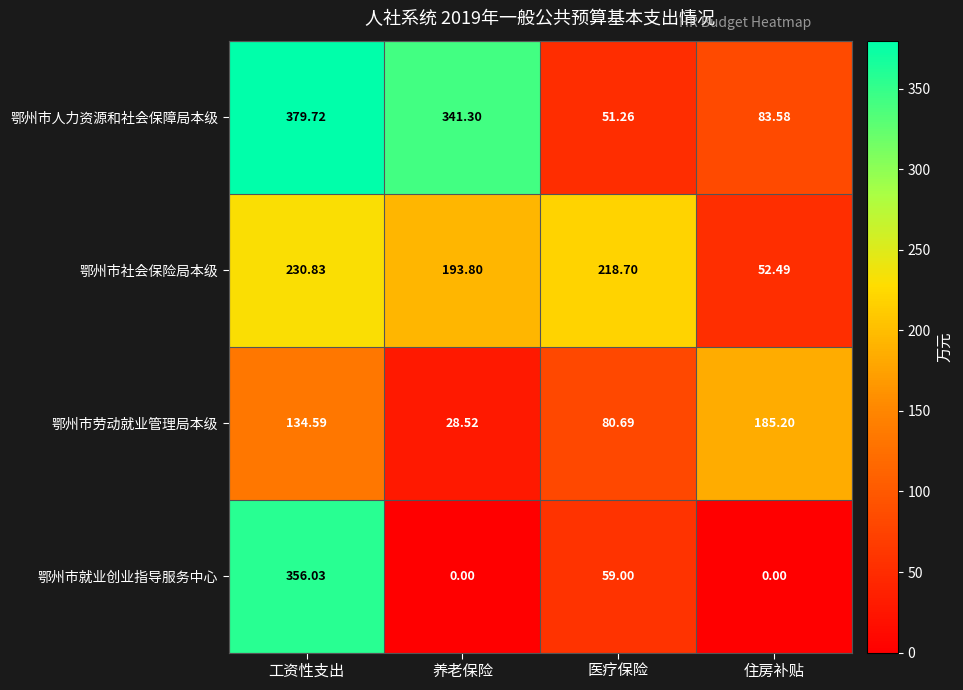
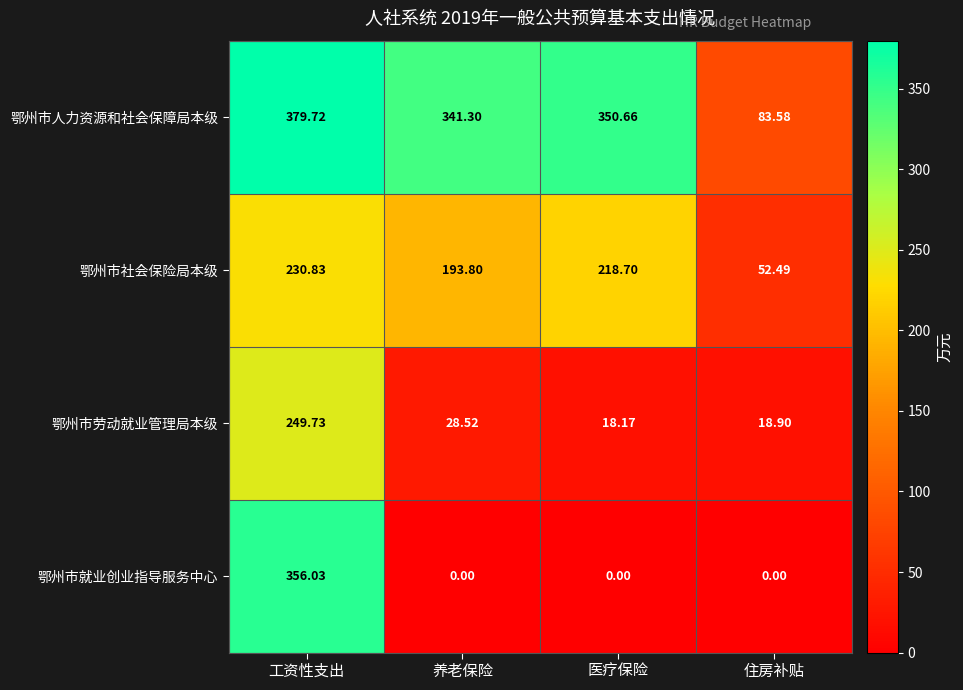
  {
    "鄂州市人力资源和社会保障局本级": {
      "工资性支出": 379.72,
      "养老保险": 341.30,
-     "医疗保险": 51.26,
+     "医疗保险": 350.66,
      "住房补贴": 83.58
    },
    "鄂州市社会保险局本级": {
      "工资性支出": 230.83,
      "养老保险": 193.80,
      "医疗保险": 218.70,
      "住房补贴": 52.49
    },
    "鄂州市劳动就业管理局本级": {
-     "工资性支出": 134.59,
+     "工资性支出": 249.73,
      "养老保险": 28.52,
-     "医疗保险": 80.69,
-     "住房补贴": 185.20
+     "医疗保险": 18.17,
+     "住房补贴": 18.90
    },
    "鄂州市就业创业指导服务中心": {
      "工资性支出": 356.03,
      "养老保险": 0.00,
-     "医疗保险": 59.00,
+     "医疗保险": 0.00,
      "住房补贴": 0.00
    }
  }
